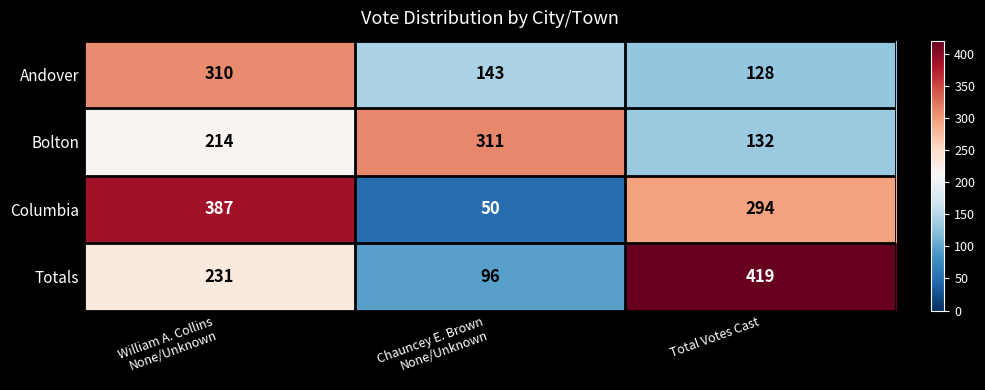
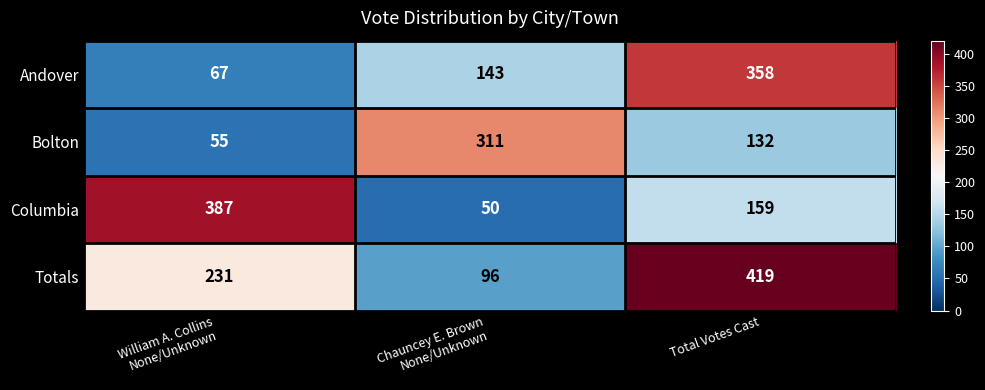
  {
    "Andover": {
-     "William A. Collins None/Unknown": 310,
+     "William A. Collins None/Unknown": 67,
      "Chauncey E. Brown None/Unknown": 143,
-     "Total Votes Cast": 128
+     "Total Votes Cast": 358
    },
    "Bolton": {
-     "William A. Collins None/Unknown": 214,
+     "William A. Collins None/Unknown": 55,
      "Chauncey E. Brown None/Unknown": 311,
      "Total Votes Cast": 132
    },
    "Columbia": {
      "William A. Collins None/Unknown": 387,
      "Chauncey E. Brown None/Unknown": 50,
-     "Total Votes Cast": 294
+     "Total Votes Cast": 159
    },
    "Totals": {
      "William A. Collins None/Unknown": 231,
      "Chauncey E. Brown None/Unknown": 96,
      "Total Votes Cast": 419
    }
  }
